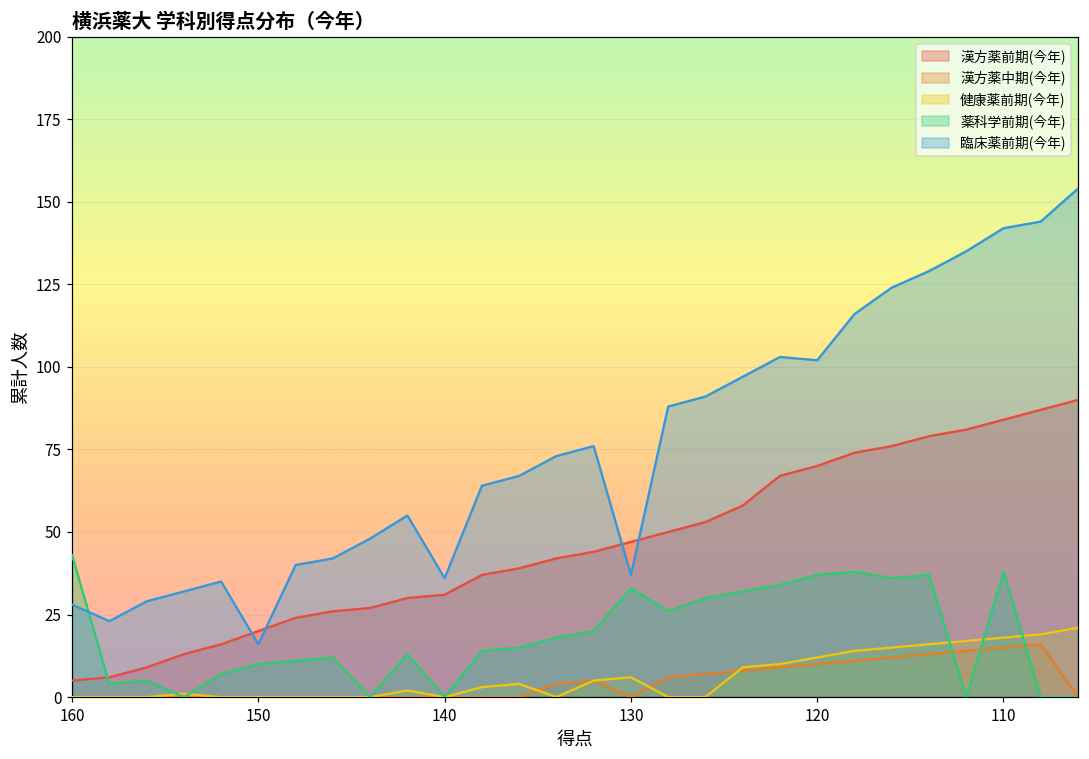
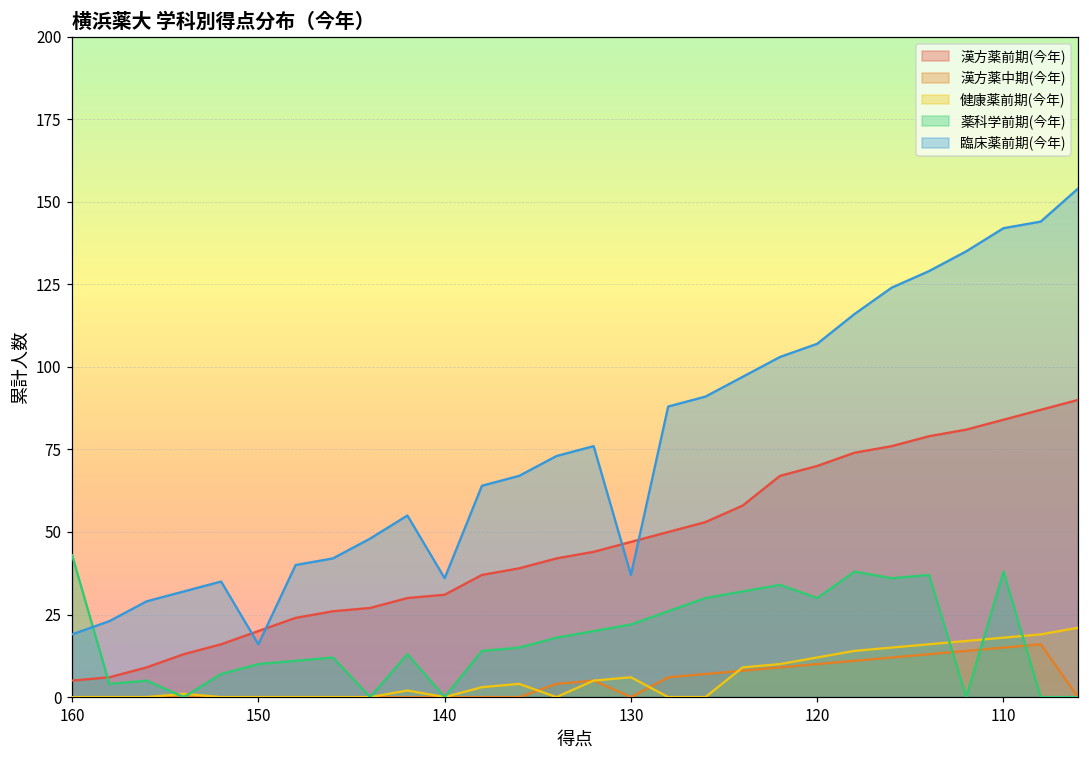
  {
    "薬科学前期(今年)": {
      "160": 43,
      "150": 10,
-     "130": 33,
-     "120": 37,
+     "130": 22,
+     "120": 30,
      "110": 38
    },
    "臨床薬前期(今年)": {
-     "160": 28,
+     "160": 19,
      "150": 16,
      "140": 36,
      "130": 37,
-     "120": 102,
+     "120": 107,
      "110": 142
    }
  }
